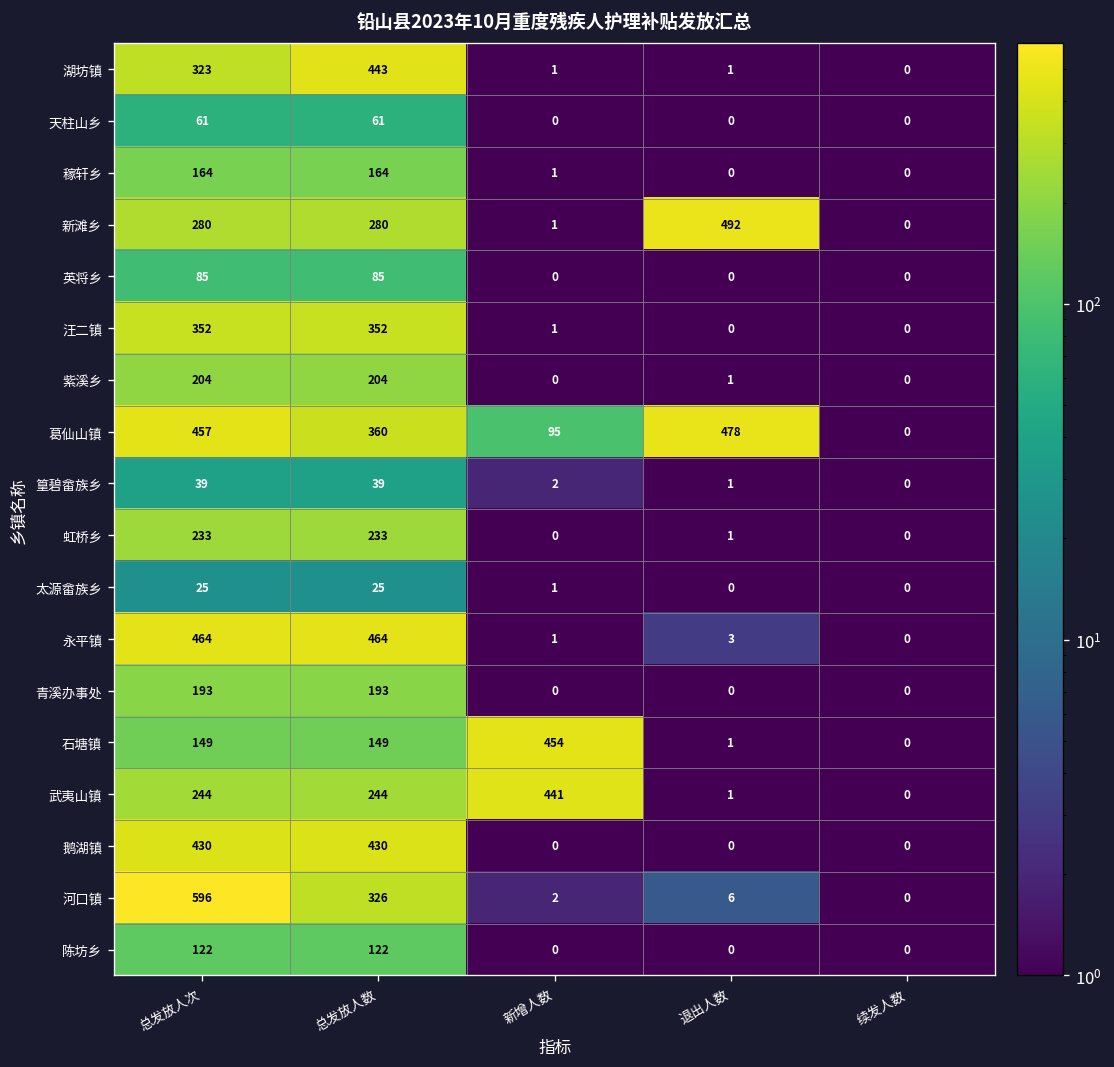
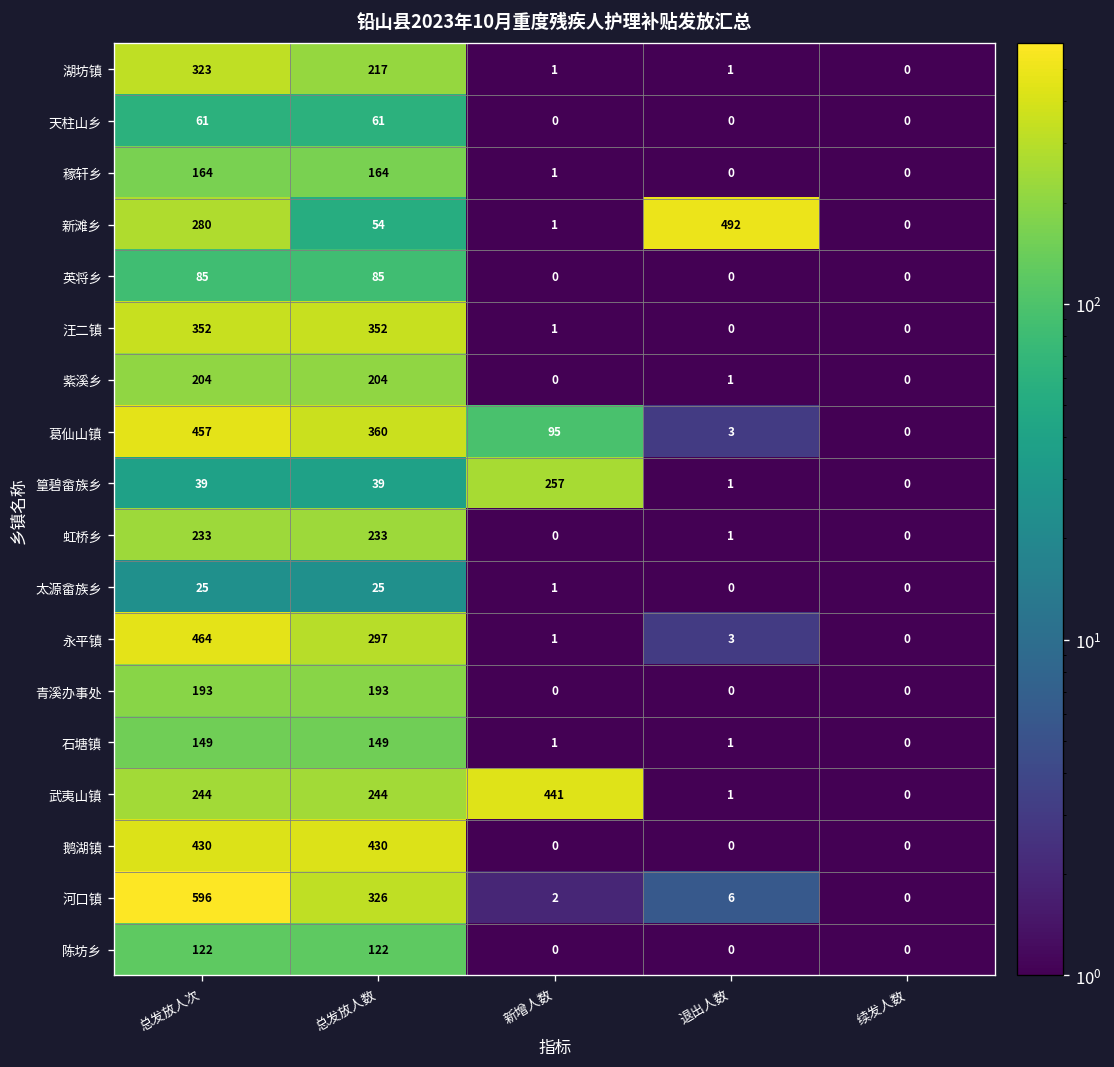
  {
    "湖坊镇": {
      "总发放人次": 323,
-     "总发放人数": 443,
+     "总发放人数": 217,
      "新增人数": 1,
      "退出人数": 1,
      "续发人数": 0
    },
    "天柱山乡": {
      "总发放人次": 61,
      "总发放人数": 61,
      "新增人数": 0,
      "退出人数": 0,
      "续发人数": 0
    },
    "稼轩乡": {
      "总发放人次": 164,
      "总发放人数": 164,
      "新增人数": 1,
      "退出人数": 0,
      "续发人数": 0
    },
    "新滩乡": {
      "总发放人次": 280,
-     "总发放人数": 280,
+     "总发放人数": 54,
      "新增人数": 1,
      "退出人数": 492,
      "续发人数": 0
    },
    "英将乡": {
      "总发放人次": 85,
      "总发放人数": 85,
      "新增人数": 0,
      "退出人数": 0,
      "续发人数": 0
    },
    "汪二镇": {
      "总发放人次": 352,
      "总发放人数": 352,
      "新增人数": 1,
      "退出人数": 0,
      "续发人数": 0
    },
    "紫溪乡": {
      "总发放人次": 204,
      "总发放人数": 204,
      "新增人数": 0,
      "退出人数": 1,
      "续发人数": 0
    },
    "葛仙山镇": {
      "总发放人次": 457,
      "总发放人数": 360,
      "新增人数": 95,
-     "退出人数": 478,
+     "退出人数": 3,
      "续发人数": 0
    },
    "篁碧畲族乡": {
      "总发放人次": 39,
      "总发放人数": 39,
-     "新增人数": 2,
+     "新增人数": 257,
      "退出人数": 1,
      "续发人数": 0
    },
    "虹桥乡": {
      "总发放人次": 233,
      "总发放人数": 233,
      "新增人数": 0,
      "退出人数": 1,
      "续发人数": 0
    },
    "太源畲族乡": {
      "总发放人次": 25,
      "总发放人数": 25,
      "新增人数": 1,
      "退出人数": 0,
      "续发人数": 0
    },
    "永平镇": {
      "总发放人次": 464,
-     "总发放人数": 464,
+     "总发放人数": 297,
      "新增人数": 1,
      "退出人数": 3,
      "续发人数": 0
    },
    "青溪办事处": {
      "总发放人次": 193,
      "总发放人数": 193,
      "新增人数": 0,
      "退出人数": 0,
      "续发人数": 0
    },
    "石塘镇": {
      "总发放人次": 149,
      "总发放人数": 149,
-     "新增人数": 454,
+     "新增人数": 1,
      "退出人数": 1,
      "续发人数": 0
    },
    "武夷山镇": {
      "总发放人次": 244,
      "总发放人数": 244,
      "新增人数": 441,
      "退出人数": 1,
      "续发人数": 0
    },
    "鹅湖镇": {
      "总发放人次": 430,
      "总发放人数": 430,
      "新增人数": 0,
      "退出人数": 0,
      "续发人数": 0
    },
    "河口镇": {
      "总发放人次": 596,
      "总发放人数": 326,
      "新增人数": 2,
      "退出人数": 6,
      "续发人数": 0
    },
    "陈坊乡": {
      "总发放人次": 122,
      "总发放人数": 122,
      "新增人数": 0,
      "退出人数": 0,
      "续发人数": 0
    }
  }
